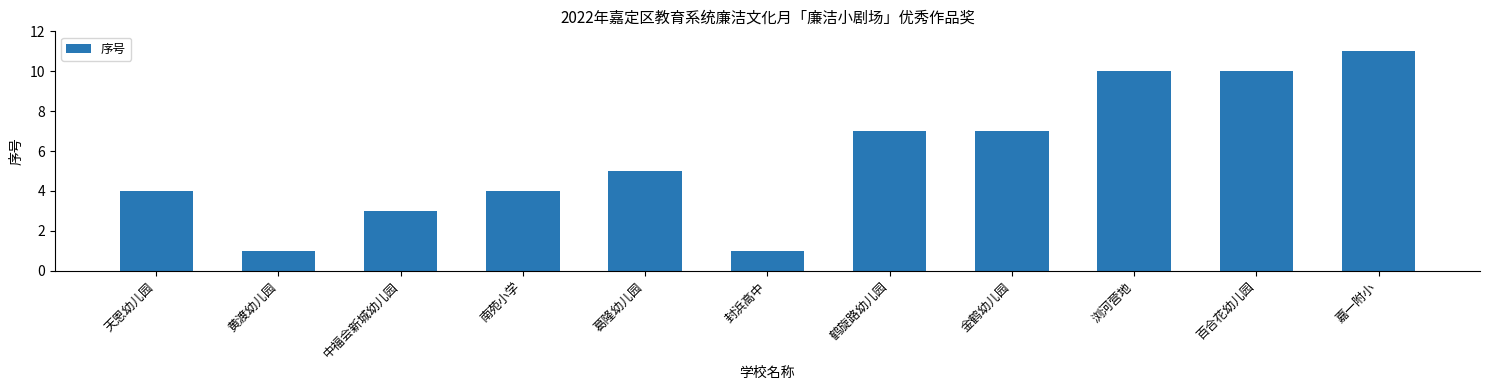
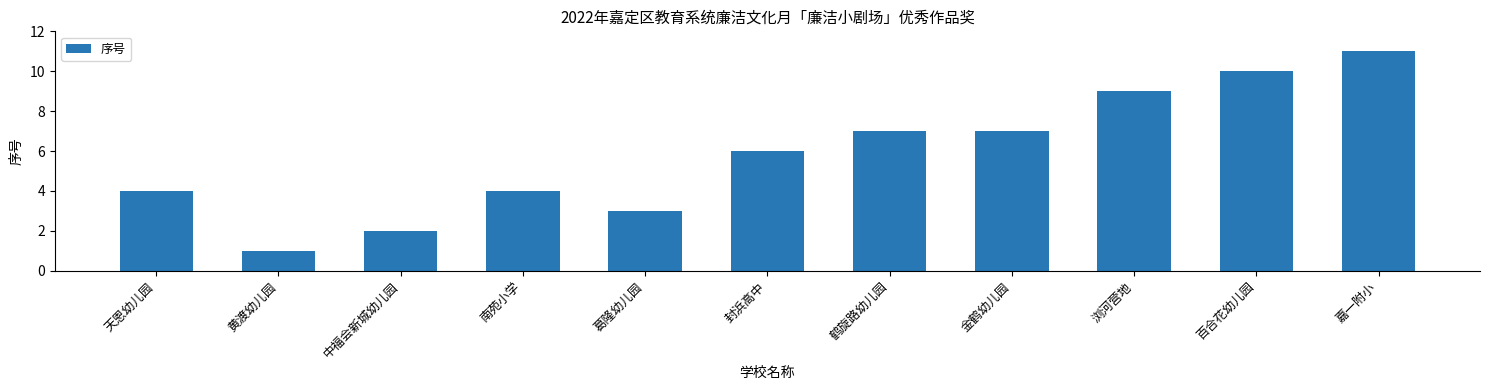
  {
    "天恩幼儿园": 4,
    "黄渡幼儿园": 1,
-   "中福会新城幼儿园": 3,
+   "中福会新城幼儿园": 2,
    "南苑小学": 4,
-   "葛隆幼儿园": 5,
-   "封浜高中": 1,
+   "葛隆幼儿园": 3,
+   "封浜高中": 6,
    "鹤旋路幼儿园": 7,
    "金鹤幼儿园": 7,
-   "浏河营地": 10,
+   "浏河营地": 9,
    "百合花幼儿园": 10,
    "嘉一附小": 11
  }
